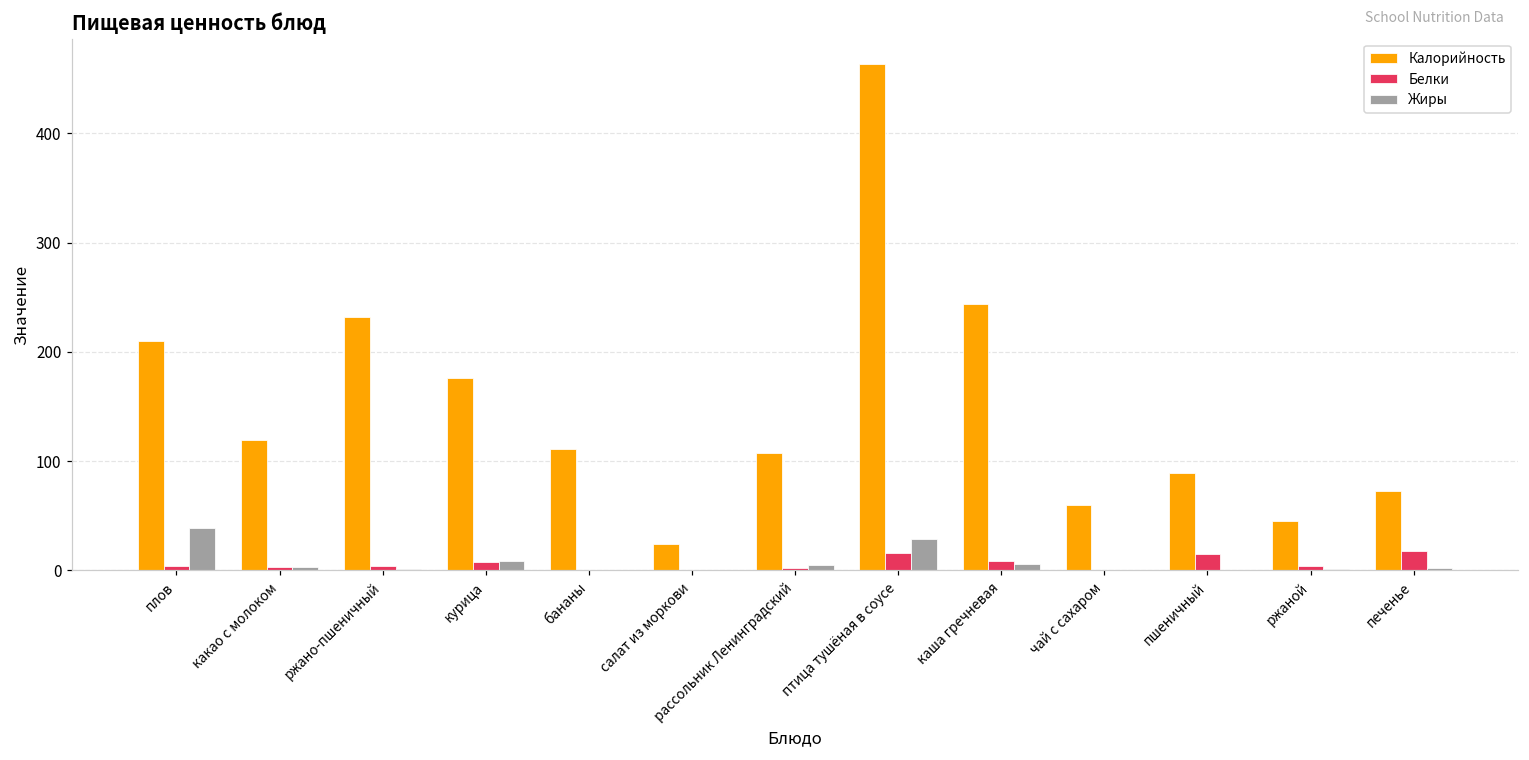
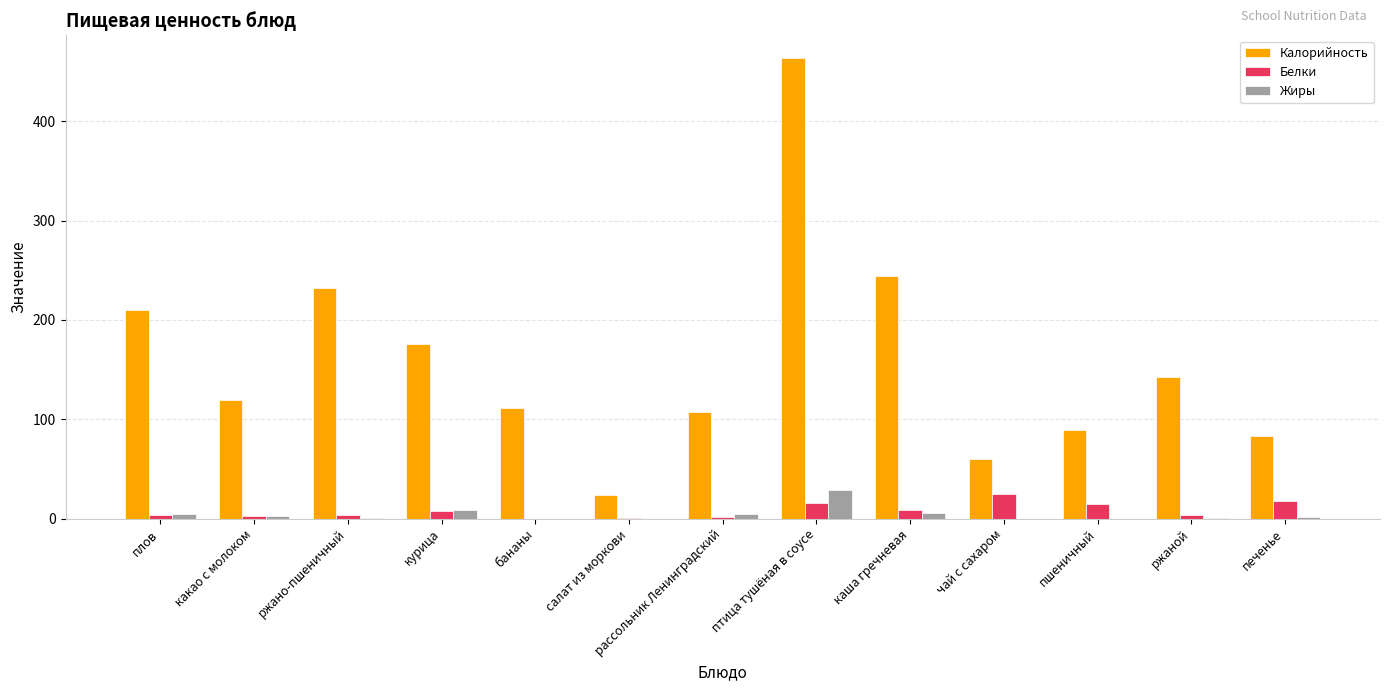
  {
    "Калорийность": {
      "плов": 210,
      "какао с молоком": 120,
      "ржано-пшеничный": 230,
      "курица": 180,
      "бананы": 110,
      "салат из моркови": 20,
      "рассольник Ленинградский": 110,
      "птица тушёная в соусе": 460,
      "каша гречневая": 240,
      "чай с сахаром": 60,
      "пшеничный": 90,
-     "ржаной": 50,
-     "печенье": 70
+     "ржаной": 140,
+     "печенье": 80
    },
    "Белки": {
      "плов": 0,
      "какао с молоком": 0,
      "ржано-пшеничный": 0,
      "курица": 10,
      "бананы": 0,
      "птица тушёная в соусе": 20,
      "каша гречневая": 10,
-     "чай с сахаром": 0,
+     "чай с сахаром": 30,
      "пшеничный": 20,
      "ржаной": 0,
      "печенье": 20
    },
    "Жиры": {
-     "плов": 40,
+     "плов": 10,
      "какао с молоком": 0,
      "курица": 10,
      "бананы": 0,
      "рассольник Ленинградский": 10,
      "птица тушёная в соусе": 30,
      "каша гречневая": 10,
      "чай с сахаром": 0,
      "пшеничный": 0
    }
  }
